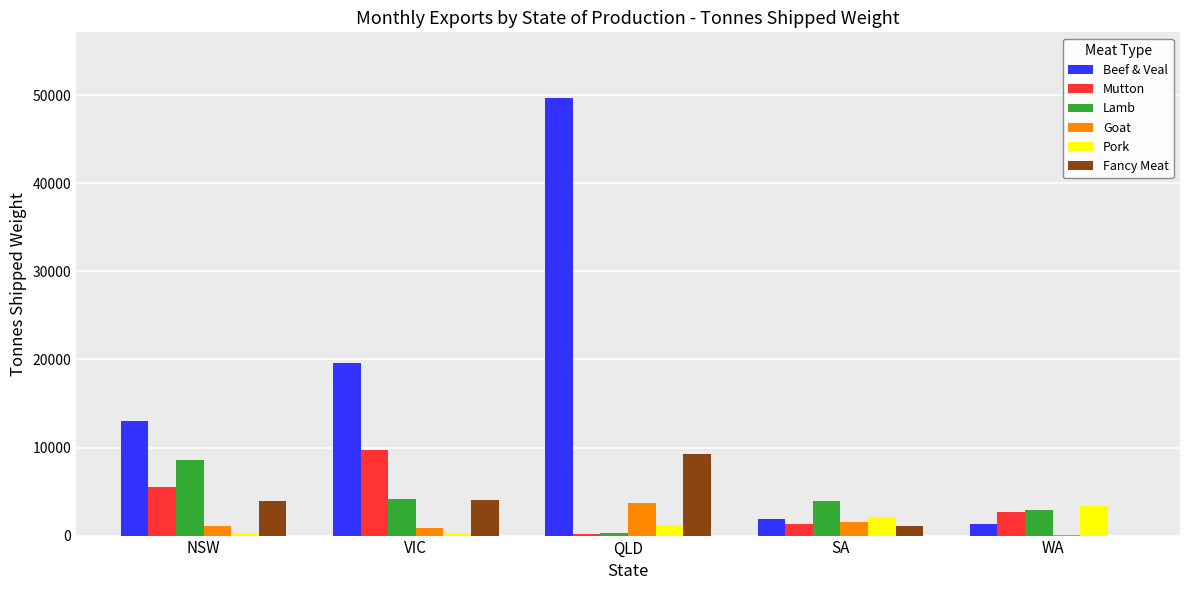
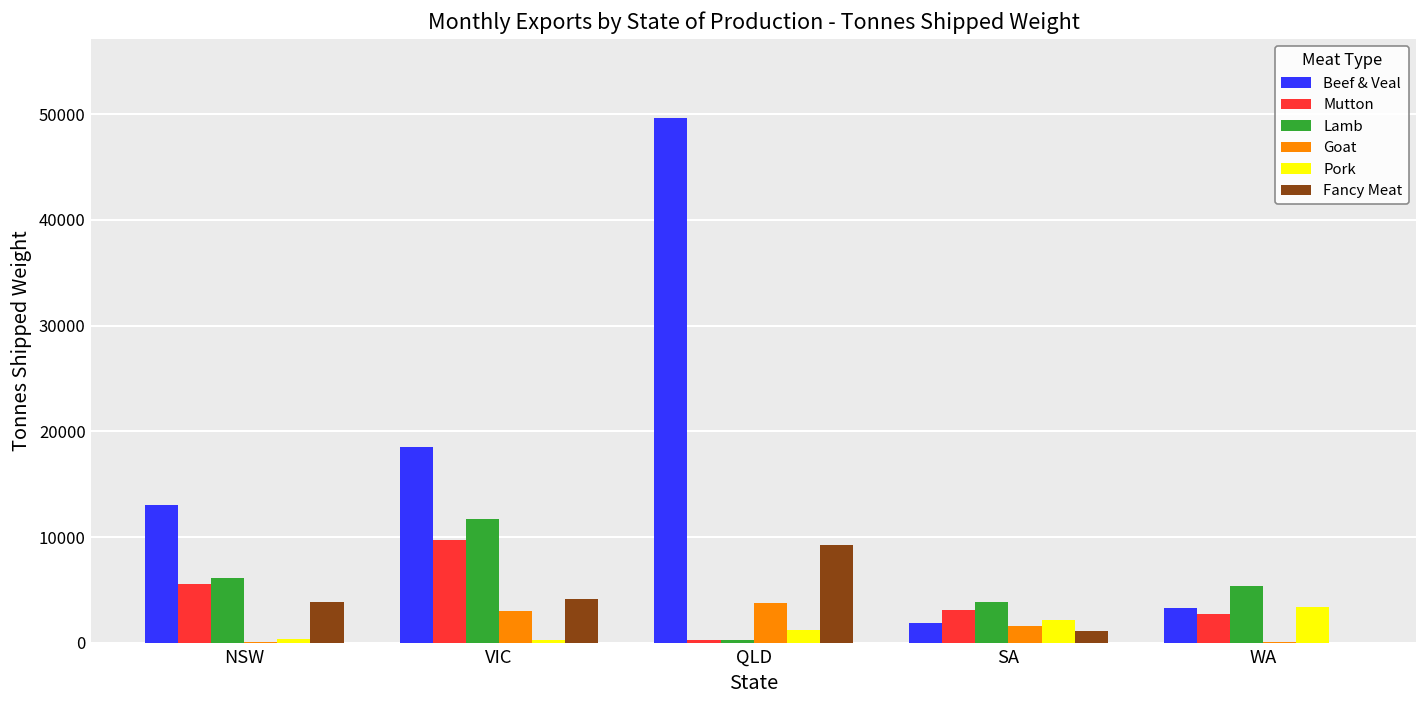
  {
    "Beef & Veal": {
      "NSW": 13000,
-     "VIC": 20000,
+     "VIC": 18000,
      "QLD": 50000,
      "SA": 2000,
-     "WA": 1000
+     "WA": 3000
    },
    "Mutton": {
      "NSW": 6000,
      "VIC": 10000,
-     "SA": 1000,
+     "SA": 3000,
      "WA": 3000
    },
    "Lamb": {
-     "NSW": 9000,
-     "VIC": 4000,
+     "NSW": 6000,
+     "VIC": 12000,
      "SA": 4000,
-     "WA": 3000
+     "WA": 5000
    },
    "Goat": {
-     "NSW": 1000,
-     "VIC": 1000,
+     "NSW": 0,
+     "VIC": 3000,
      "QLD": 4000,
      "SA": 2000
    },
    "Pork": {
      "NSW": 0,
      "QLD": 1000,
      "SA": 2000,
      "WA": 3000
    },
    "Fancy Meat": {
      "NSW": 4000,
      "VIC": 4000,
      "QLD": 9000,
      "SA": 1000,
      "WA": 0
    }
  }
